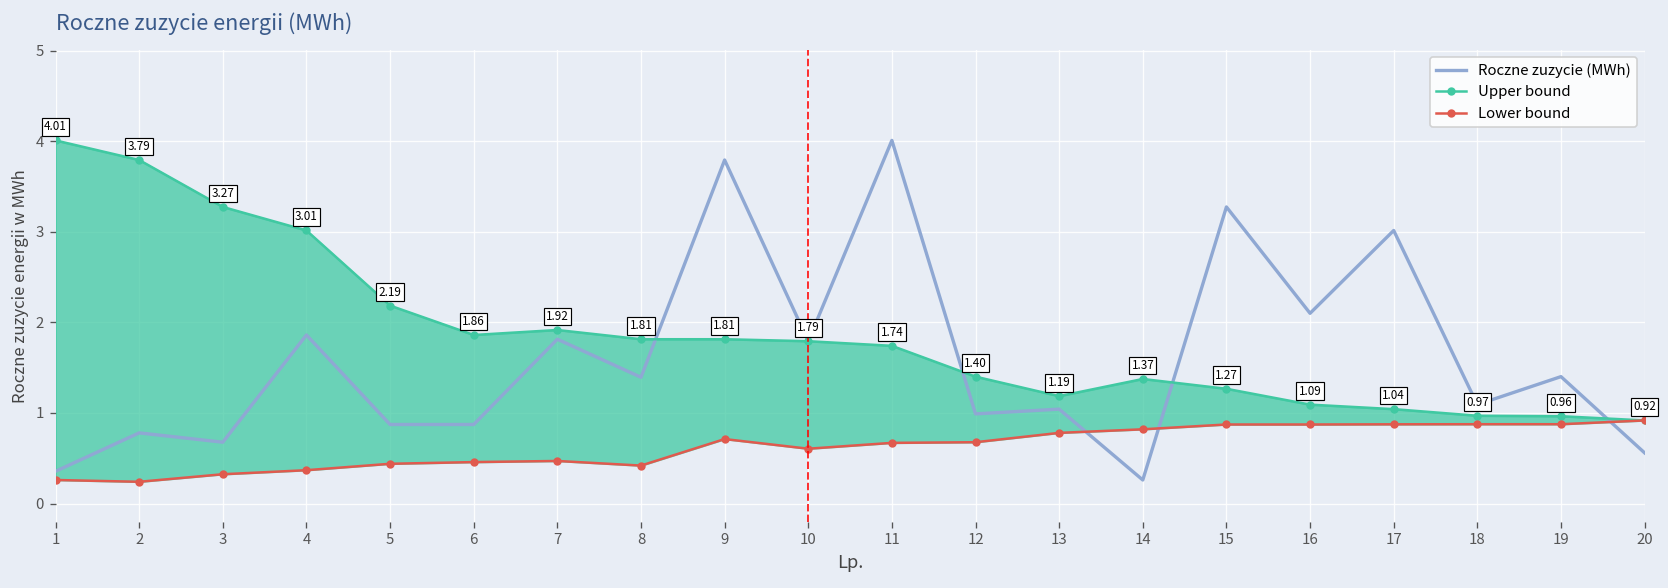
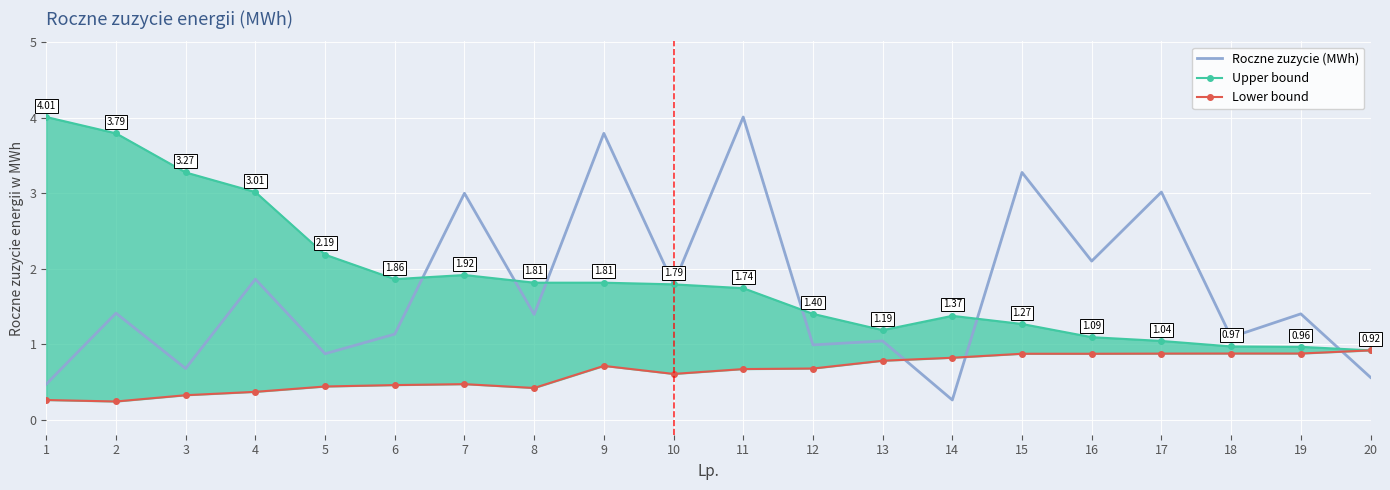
  {
    "Roczne zuzycie (MWh)": {
-     "1": 0.4,
-     "2": 0.8,
+     "1": 0.5,
+     "2": 1.4,
      "3": 0.7,
      "4": 1.9,
      "5": 0.9,
-     "6": 0.9,
-     "7": 1.8,
+     "6": 1.1,
+     "7": 3.0,
      "8": 1.4,
      "9": 3.8,
      "11": 4.0,
      "12": 1.0,
      "13": 1.0,
      "14": 0.3,
      "15": 3.3,
      "16": 2.1,
      "17": 3.0,
      "19": 1.4,
      "20": 0.6
    },
    "Lower bound": {
      "1": 0.3,
      "2": 0.2,
      "3": 0.3,
      "4": 0.4,
      "5": 0.4,
      "6": 0.5,
      "7": 0.5,
      "8": 0.4,
      "9": 0.7,
      "10": 0.6,
      "11": 0.7,
      "12": 0.7,
      "13": 0.8,
      "14": 0.8,
      "15": 0.9,
      "16": 0.9,
      "17": 0.9,
      "18": 0.9,
      "19": 0.9
    }
  }
